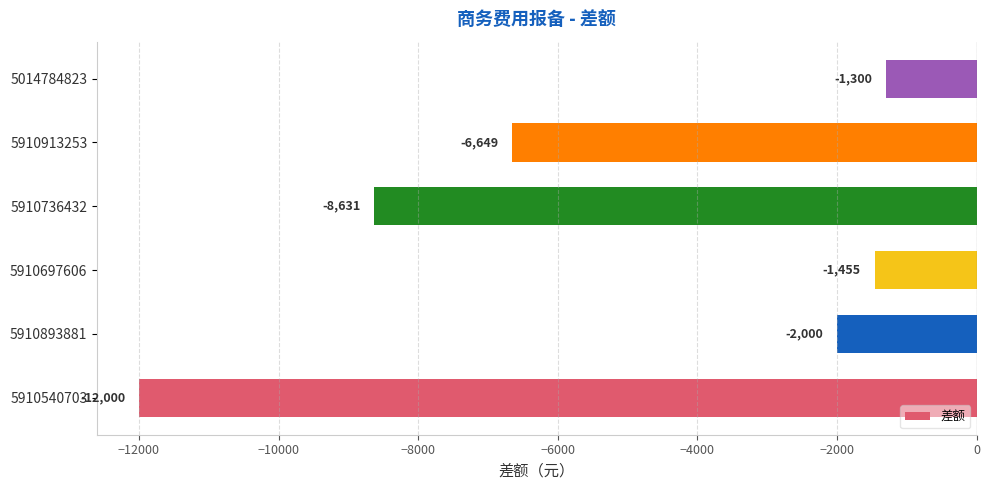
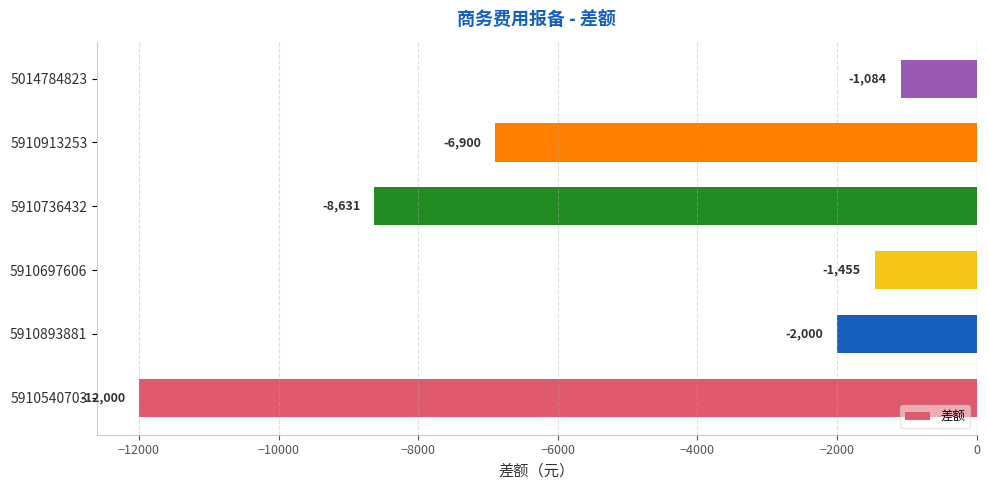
  {
-   "5014784823": "-1,300",
-   "5910913253": "-6,649",
+   "5014784823": "-1,084",
+   "5910913253": "-6,900",
    "5910736432": "-8,631",
    "5910697606": "-1,455",
    "5910893881": "-2,000",
    "5910540703": "-12,000"
  }
